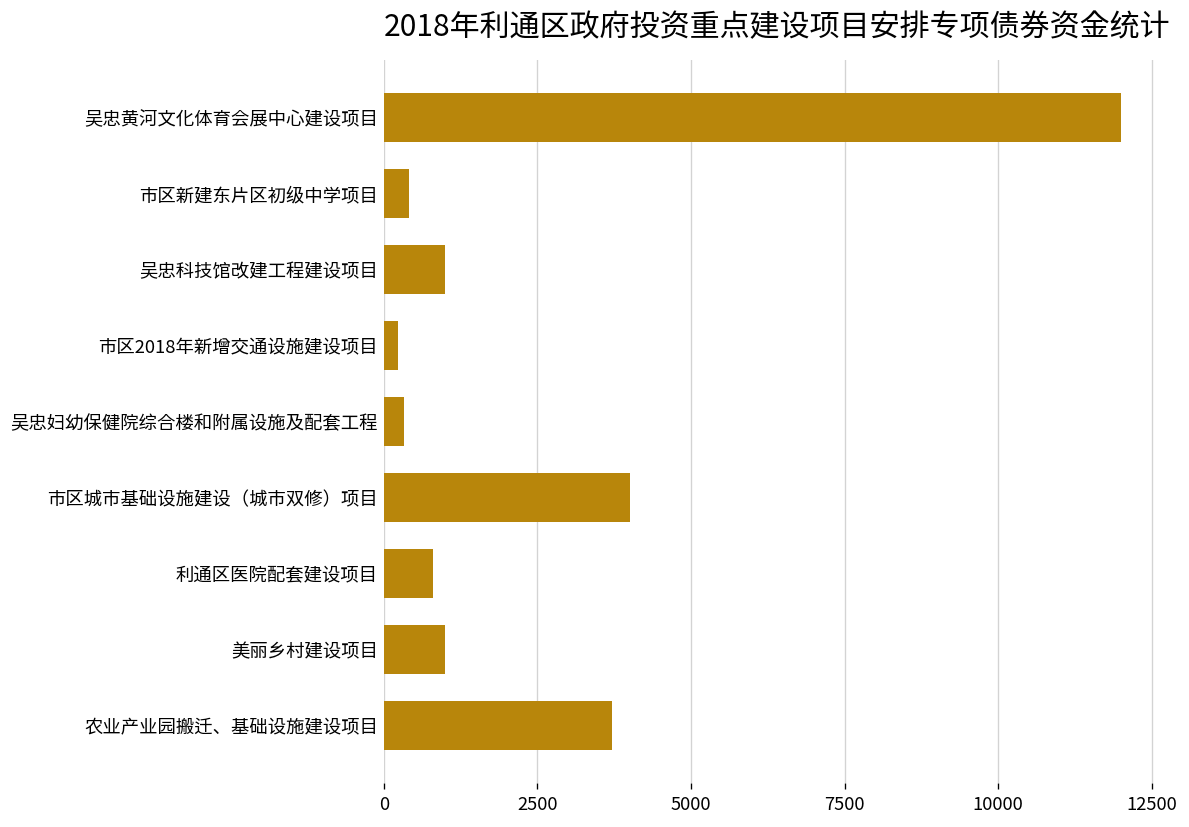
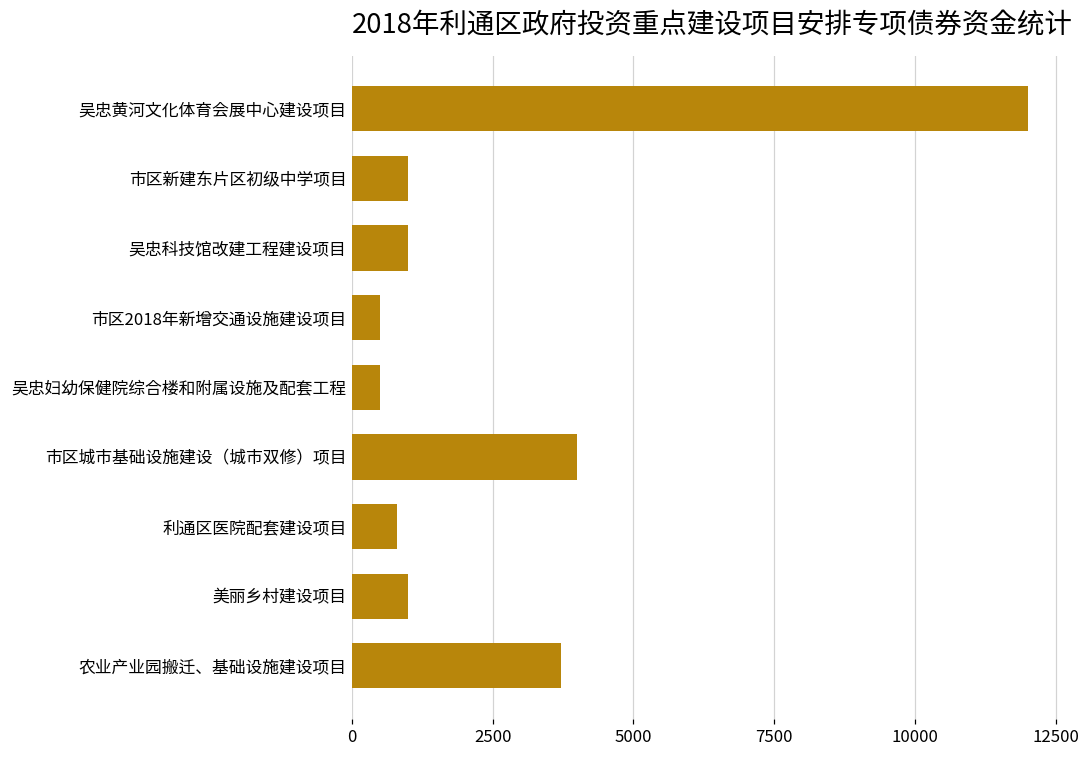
  {
    "吴忠黄河文化体育会展中心建设项目": 12000,
-   "市区新建东片区初级中学项目": 400,
+   "市区新建东片区初级中学项目": 1000,
    "吴忠科技馆改建工程建设项目": 1000,
-   "市区2018年新增交通设施建设项目": 200,
-   "吴忠妇幼保健院综合楼和附属设施及配套工程": 300,
+   "市区2018年新增交通设施建设项目": 500,
+   "吴忠妇幼保健院综合楼和附属设施及配套工程": 500,
    "市区城市基础设施建设（城市双修）项目": 4000,
    "利通区医院配套建设项目": 800,
    "美丽乡村建设项目": 1000,
    "农业产业园搬迁、基础设施建设项目": 3700
  }
